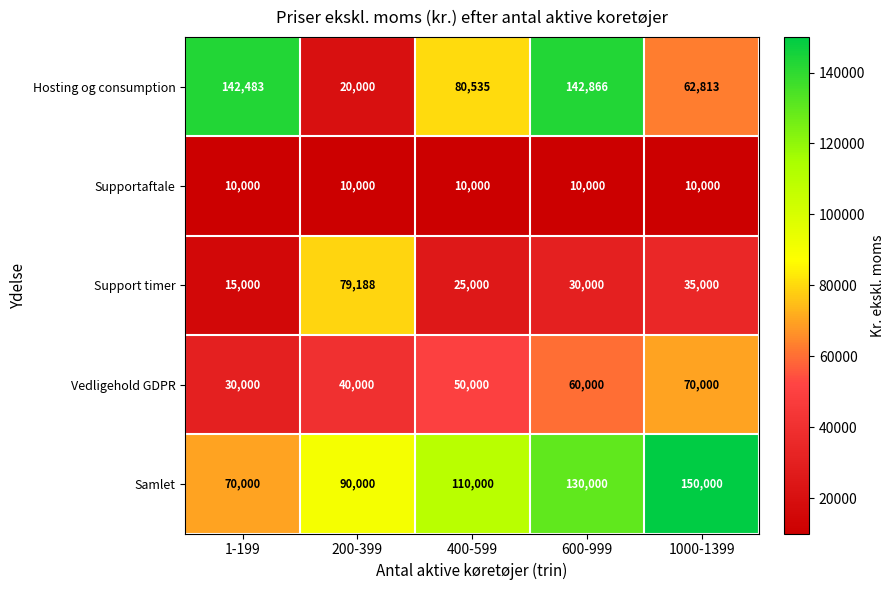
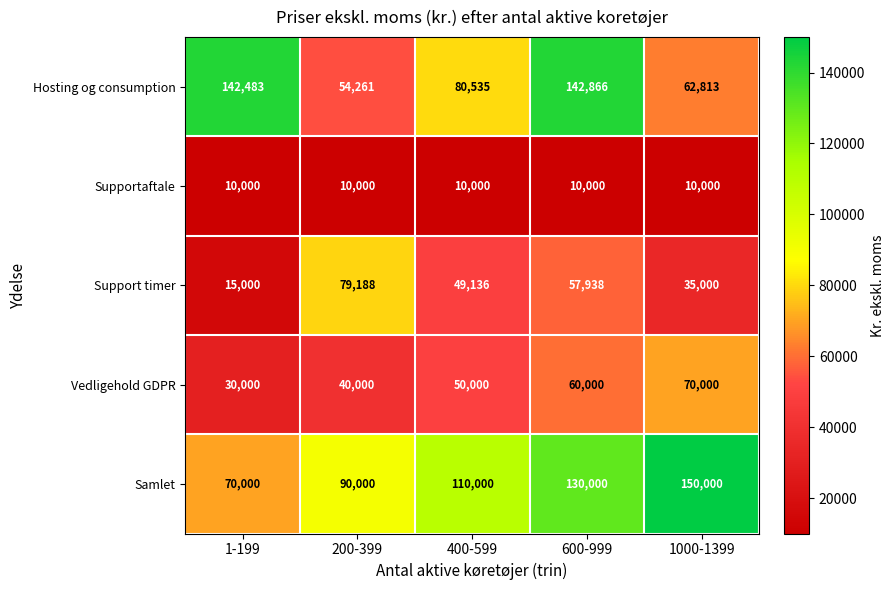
  {
    "Hosting og consumption": {
      "1-199": "142,483",
-     "200-399": "20,000",
+     "200-399": "54,261",
      "400-599": "80,535",
      "600-999": "142,866",
      "1000-1399": "62,813"
    },
    "Supportaftale": {
      "1-199": "10,000",
      "200-399": "10,000",
      "400-599": "10,000",
      "600-999": "10,000",
      "1000-1399": "10,000"
    },
    "Support timer": {
      "1-199": "15,000",
      "200-399": "79,188",
-     "400-599": "25,000",
-     "600-999": "30,000",
+     "400-599": "49,136",
+     "600-999": "57,938",
      "1000-1399": "35,000"
    },
    "Vedligehold GDPR": {
      "1-199": "30,000",
      "200-399": "40,000",
      "400-599": "50,000",
      "600-999": "60,000",
      "1000-1399": "70,000"
    },
    "Samlet": {
      "1-199": "70,000",
      "200-399": "90,000",
      "400-599": "110,000",
      "600-999": "130,000",
      "1000-1399": "150,000"
    }
  }
